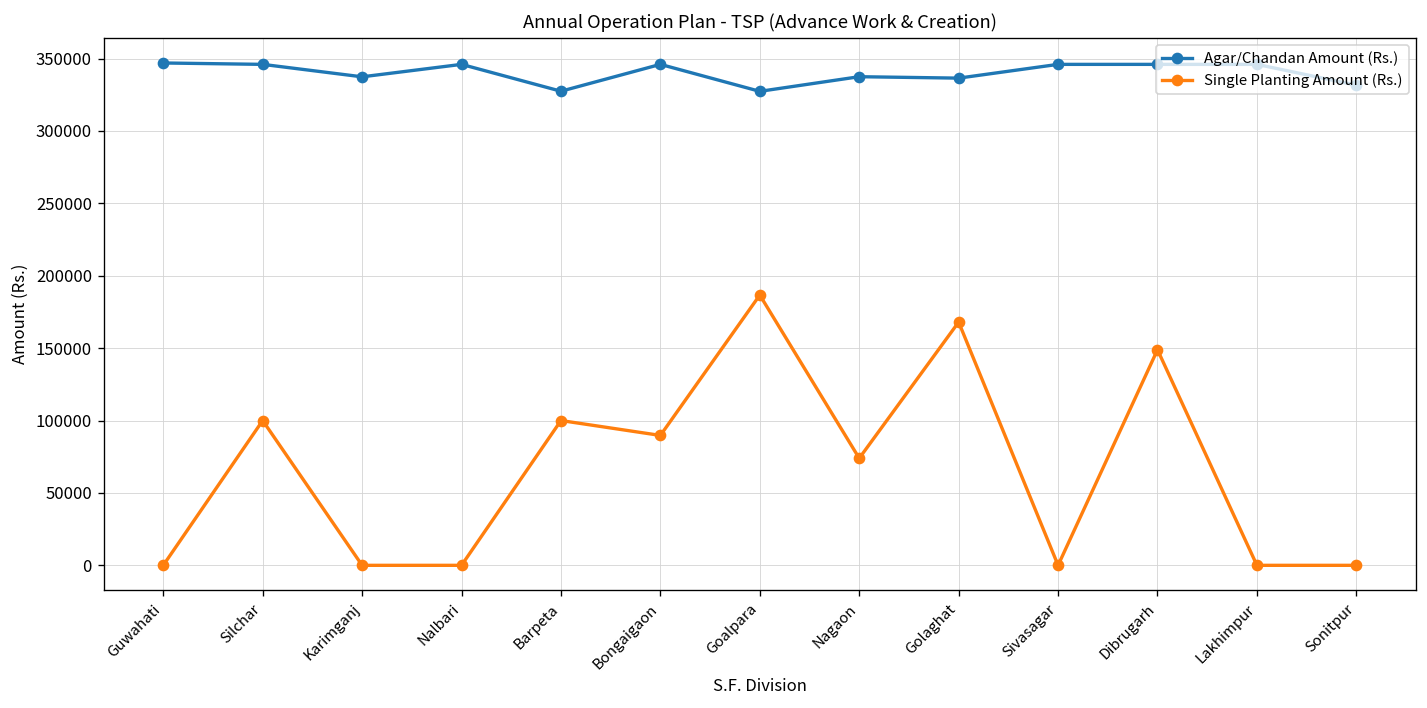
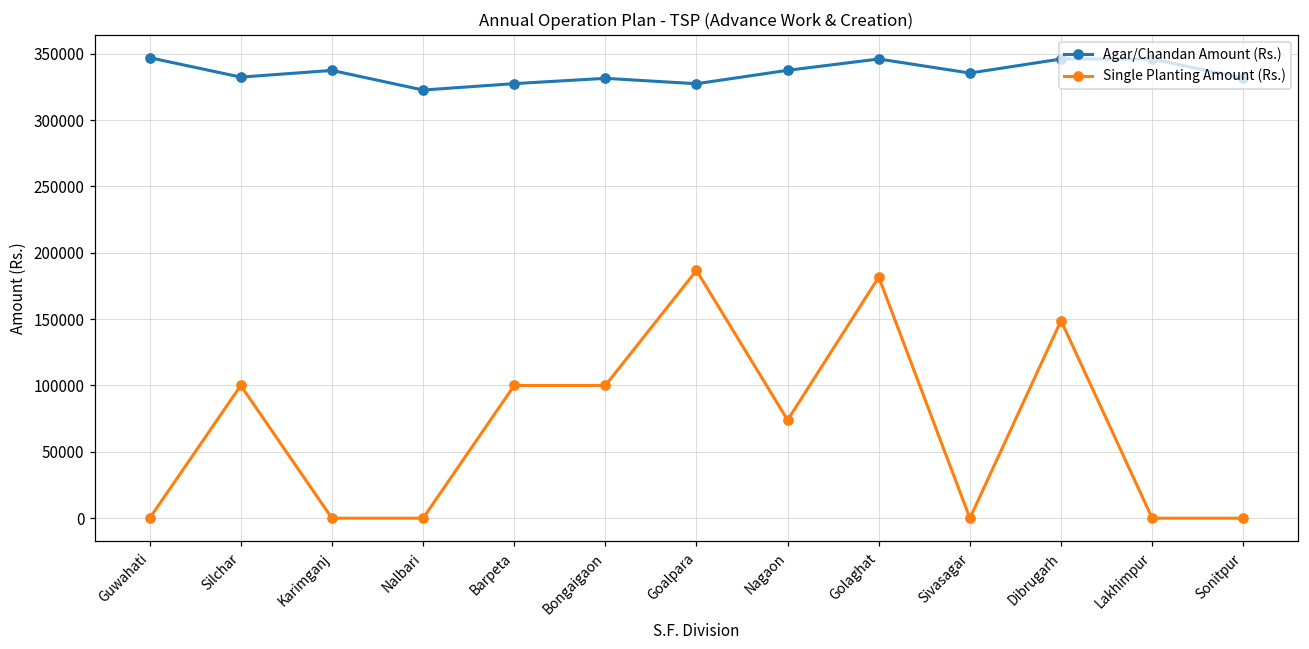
  {
    "Agar/Chandan Amount (Rs.)": {
      "Guwahati": 347000,
-     "Silchar": 346000,
+     "Silchar": 332000,
      "Karimganj": 337000,
-     "Nalbari": 346000,
+     "Nalbari": 323000,
      "Barpeta": 327000,
-     "Bongaigaon": 346000,
+     "Bongaigaon": 331000,
      "Goalpara": 327000,
      "Nagaon": 337000,
-     "Golaghat": 336000,
-     "Sivasagar": 346000
+     "Golaghat": 346000,
+     "Sivasagar": 335000
    },
    "Single Planting Amount (Rs.)": {
      "Guwahati": 0,
      "Silchar": 100000,
      "Karimganj": 0,
      "Nalbari": 0,
      "Barpeta": 100000,
-     "Bongaigaon": 90000,
+     "Bongaigaon": 100000,
      "Goalpara": 187000,
      "Nagaon": 74000,
-     "Golaghat": 168000,
+     "Golaghat": 182000,
      "Sivasagar": 0,
      "Dibrugarh": 149000,
      "Lakhimpur": 0,
      "Sonitpur": 0
    }
  }
